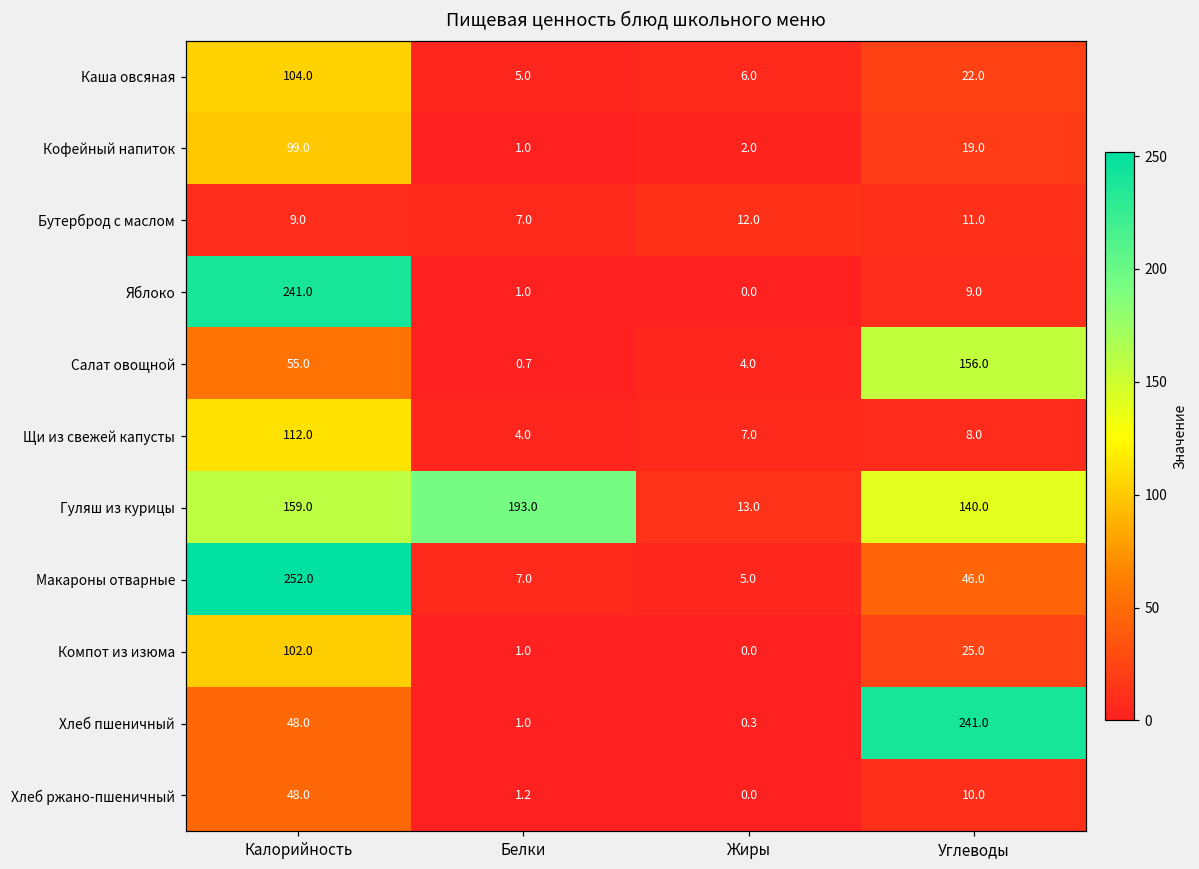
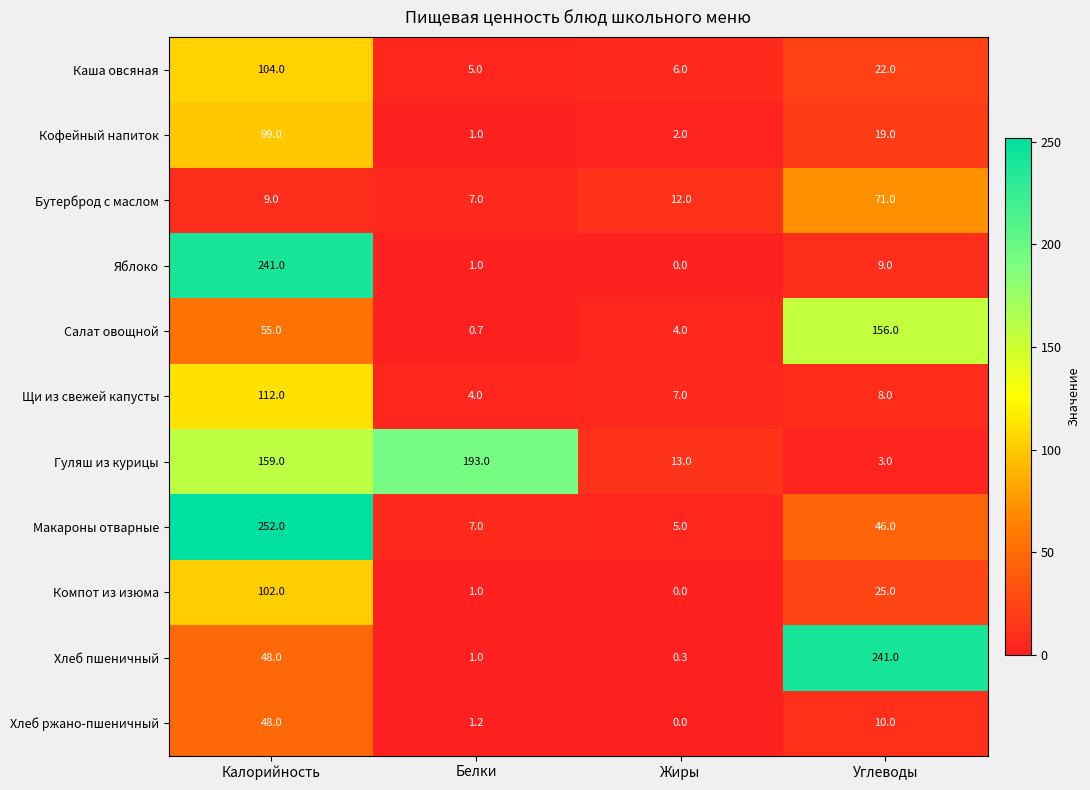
  {
    "Каша овсяная": {
      "Калорийность": 104.0,
      "Белки": 5.0,
      "Жиры": 6.0,
      "Углеводы": 22.0
    },
    "Кофейный напиток": {
      "Калорийность": 99.0,
      "Белки": 1.0,
      "Жиры": 2.0,
      "Углеводы": 19.0
    },
    "Бутерброд с маслом": {
      "Калорийность": 9.0,
      "Белки": 7.0,
      "Жиры": 12.0,
-     "Углеводы": 11.0
+     "Углеводы": 71.0
    },
    "Яблоко": {
      "Калорийность": 241.0,
      "Белки": 1.0,
      "Жиры": 0.0,
      "Углеводы": 9.0
    },
    "Салат овощной": {
      "Калорийность": 55.0,
      "Белки": 0.7,
      "Жиры": 4.0,
      "Углеводы": 156.0
    },
    "Щи из свежей капусты": {
      "Калорийность": 112.0,
      "Белки": 4.0,
      "Жиры": 7.0,
      "Углеводы": 8.0
    },
    "Гуляш из курицы": {
      "Калорийность": 159.0,
      "Белки": 193.0,
      "Жиры": 13.0,
-     "Углеводы": 140.0
+     "Углеводы": 3.0
    },
    "Макароны отварные": {
      "Калорийность": 252.0,
      "Белки": 7.0,
      "Жиры": 5.0,
      "Углеводы": 46.0
    },
    "Компот из изюма": {
      "Калорийность": 102.0,
      "Белки": 1.0,
      "Жиры": 0.0,
      "Углеводы": 25.0
    },
    "Хлеб пшеничный": {
      "Калорийность": 48.0,
      "Белки": 1.0,
      "Жиры": 0.3,
      "Углеводы": 241.0
    },
    "Хлеб ржано-пшеничный": {
      "Калорийность": 48.0,
      "Белки": 1.2,
      "Жиры": 0.0,
      "Углеводы": 10.0
    }
  }
